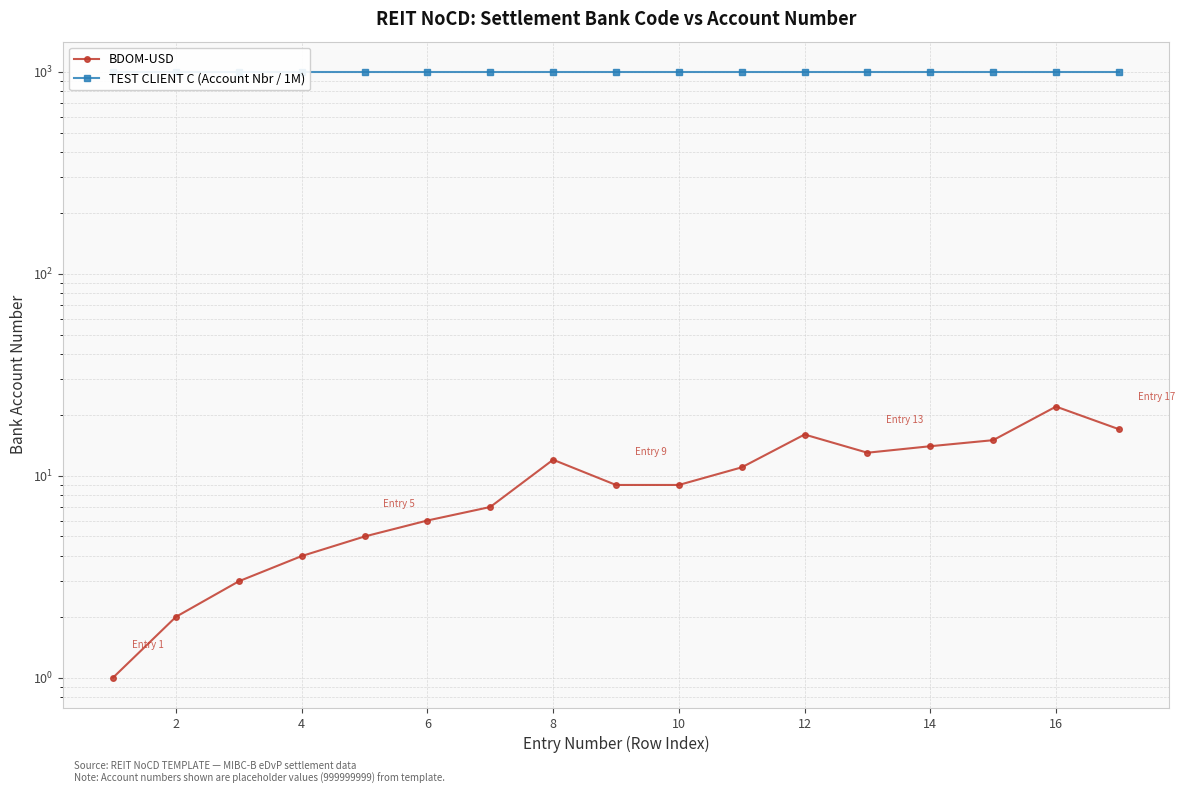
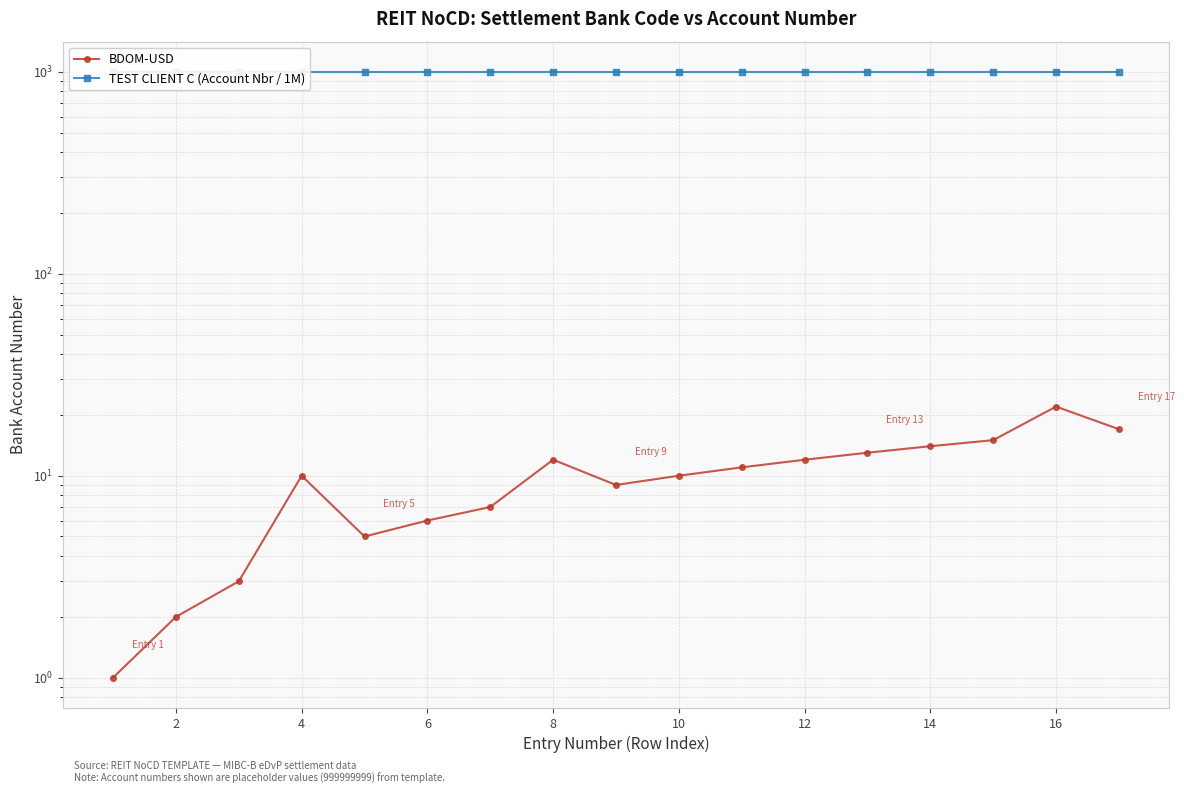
  {
    "BDOM-USD": {
      "2": 2,
-     "4": 4,
+     "4": 10,
      "8": 12,
-     "10": 9,
-     "12": 16,
+     "10": 10,
+     "12": 12,
      "16": 22
    },
    "TEST CLIENT C (Account Nbr / 1M)": {
      "6": 1000,
      "8": 1000,
      "10": 1000,
      "12": 1000,
      "14": 1000,
      "16": 1000
    }
  }
